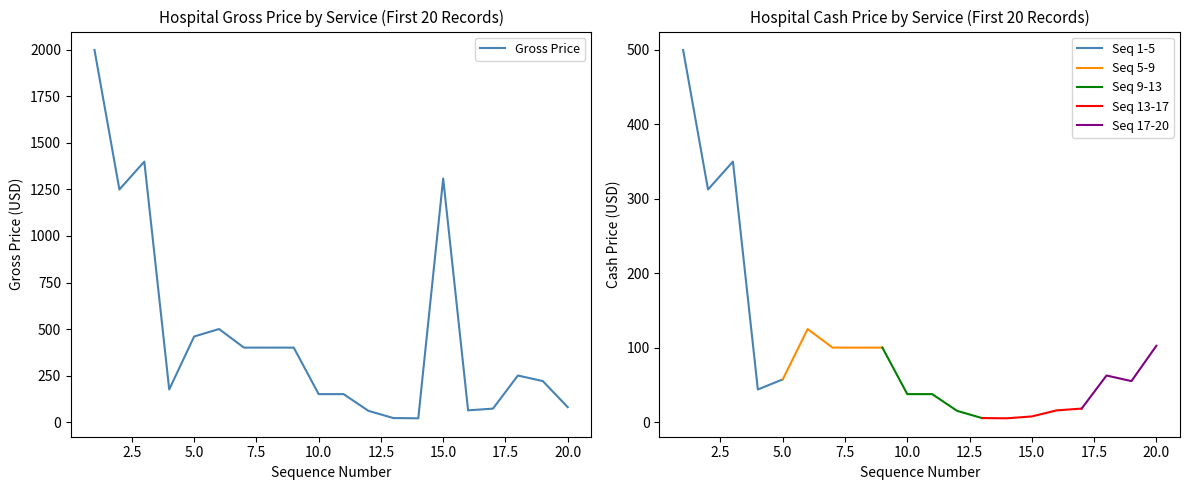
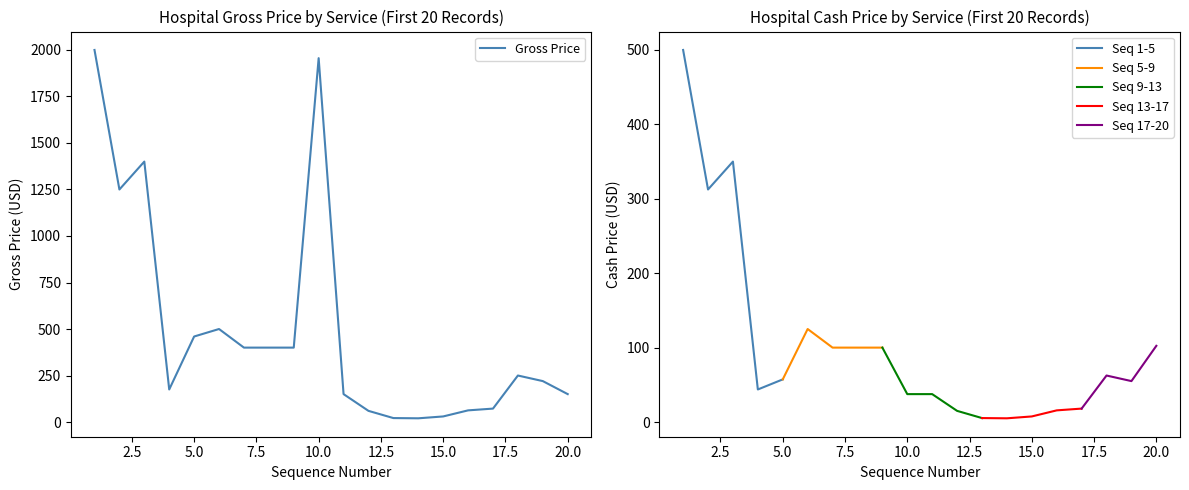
  {
    "Hospital Gross Price by Service (First 20 Records)": {
      "5.0": 460,
-     "10.0": 150,
-     "15.0": 1310,
-     "20.0": 80
+     "10.0": 1960,
+     "15.0": 30,
+     "20.0": 150
    },
    "Hospital Cash Price by Service (First 20 Records)": {
      "Seq 9-13": {
        "10.0": 40
      },
      "Seq 13-17": {
        "15.0": 10
      },
      "Seq 17-20": {
        "20.0": 100
      }
    }
  }
